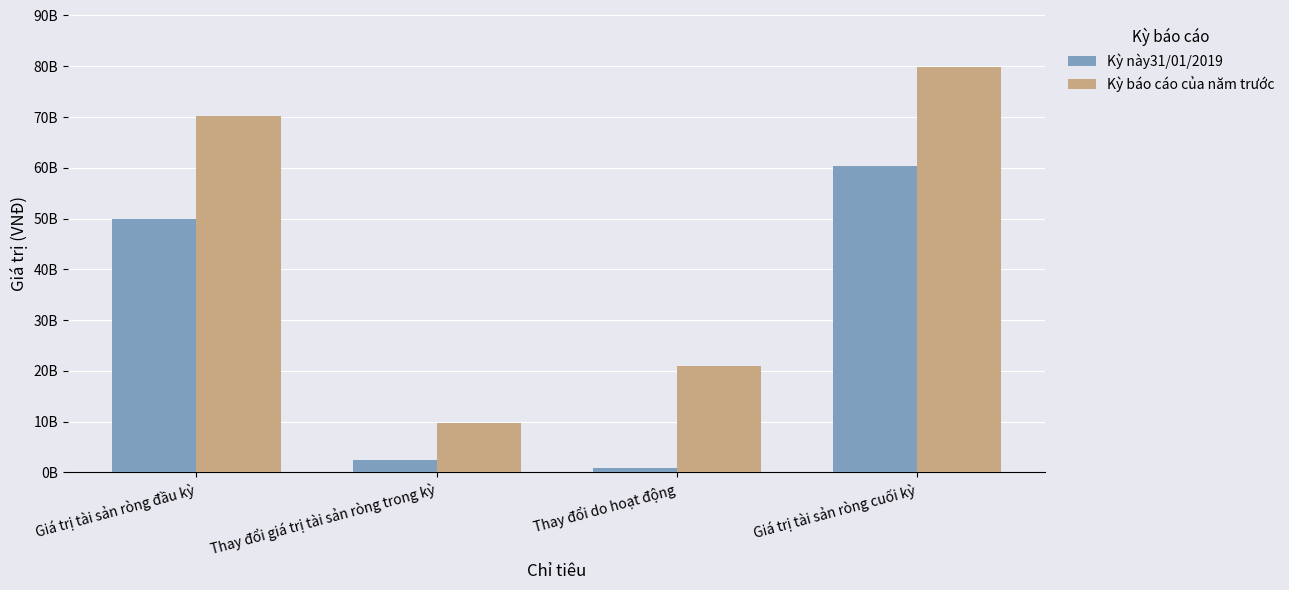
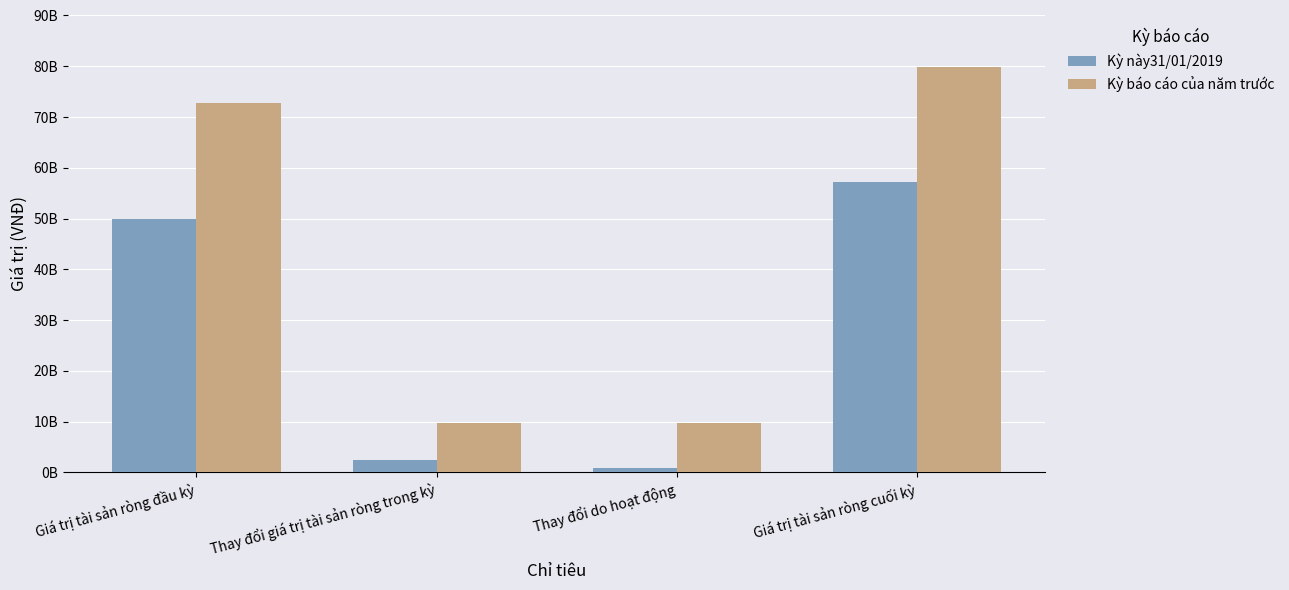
  {
    "Kỳ này31/01/2019": {
      "Giá trị tài sản ròng đầu kỳ": 50000000000,
      "Thay đổi giá trị tài sản ròng trong kỳ": 2000000000,
      "Thay đổi do hoạt động": 1000000000,
-     "Giá trị tài sản ròng cuối kỳ": 60000000000
+     "Giá trị tài sản ròng cuối kỳ": 57000000000
    },
    "Kỳ báo cáo của năm trước": {
-     "Giá trị tài sản ròng đầu kỳ": 70000000000,
+     "Giá trị tài sản ròng đầu kỳ": 73000000000,
      "Thay đổi giá trị tài sản ròng trong kỳ": 10000000000,
-     "Thay đổi do hoạt động": 21000000000,
+     "Thay đổi do hoạt động": 10000000000,
      "Giá trị tài sản ròng cuối kỳ": 80000000000
    }
  }
